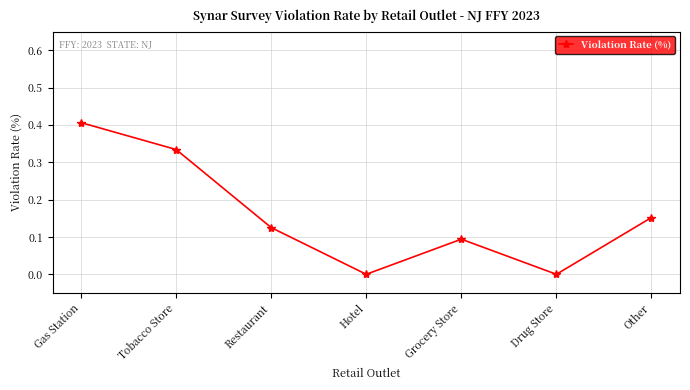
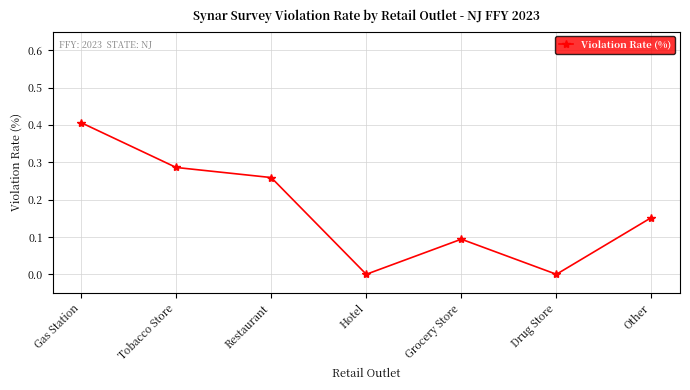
  {
    "Gas Station": 0.41,
-   "Tobacco Store": 0.33,
-   "Restaurant": 0.13,
+   "Tobacco Store": 0.29,
+   "Restaurant": 0.26,
    "Hotel": 0.00,
    "Grocery Store": 0.09,
    "Drug Store": 0.00,
    "Other": 0.15
  }
